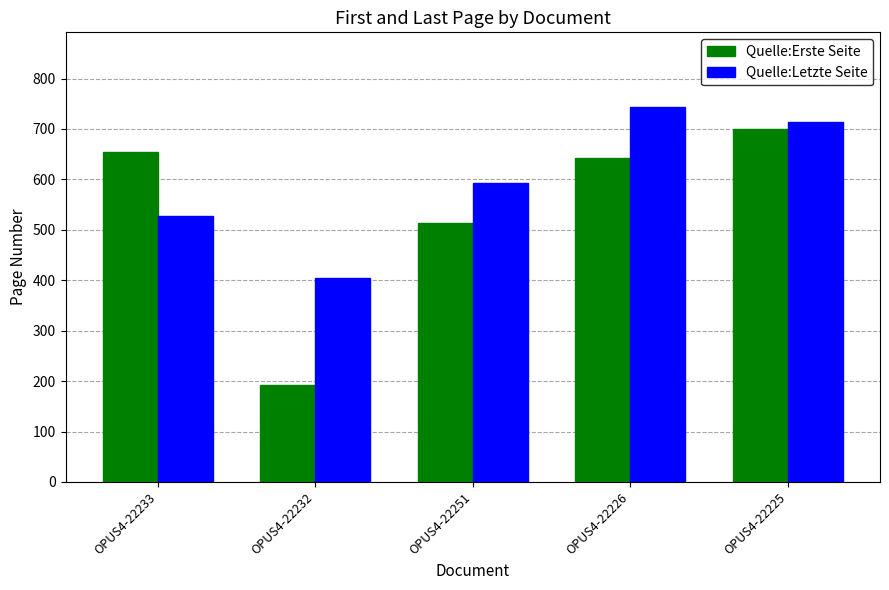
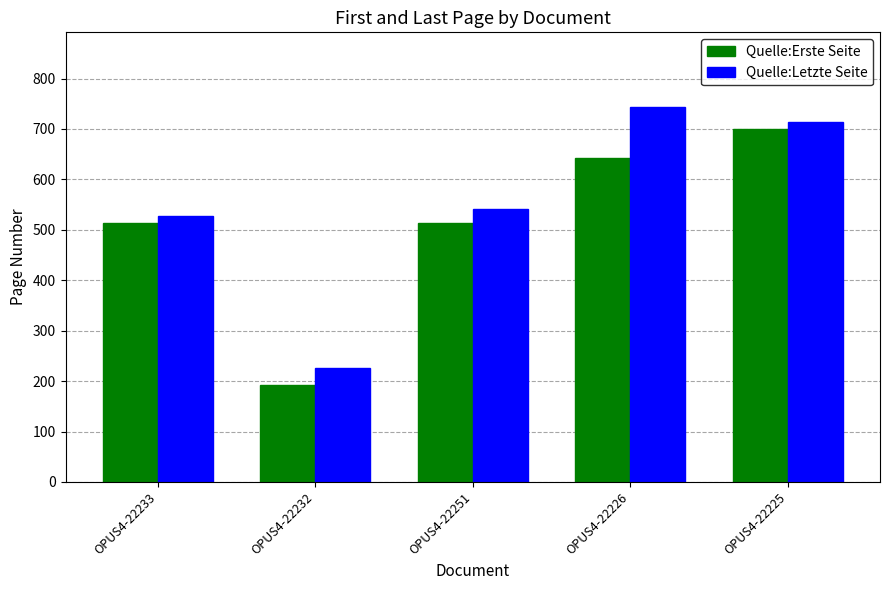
  {
    "Quelle:Erste Seite": {
-     "OPUS4-22233": 650,
+     "OPUS4-22233": 510,
      "OPUS4-22232": 190,
      "OPUS4-22251": 510,
      "OPUS4-22226": 640,
      "OPUS4-22225": 700
    },
    "Quelle:Letzte Seite": {
      "OPUS4-22233": 530,
-     "OPUS4-22232": 400,
-     "OPUS4-22251": 590,
+     "OPUS4-22232": 230,
+     "OPUS4-22251": 540,
      "OPUS4-22226": 740,
      "OPUS4-22225": 710
    }
  }
